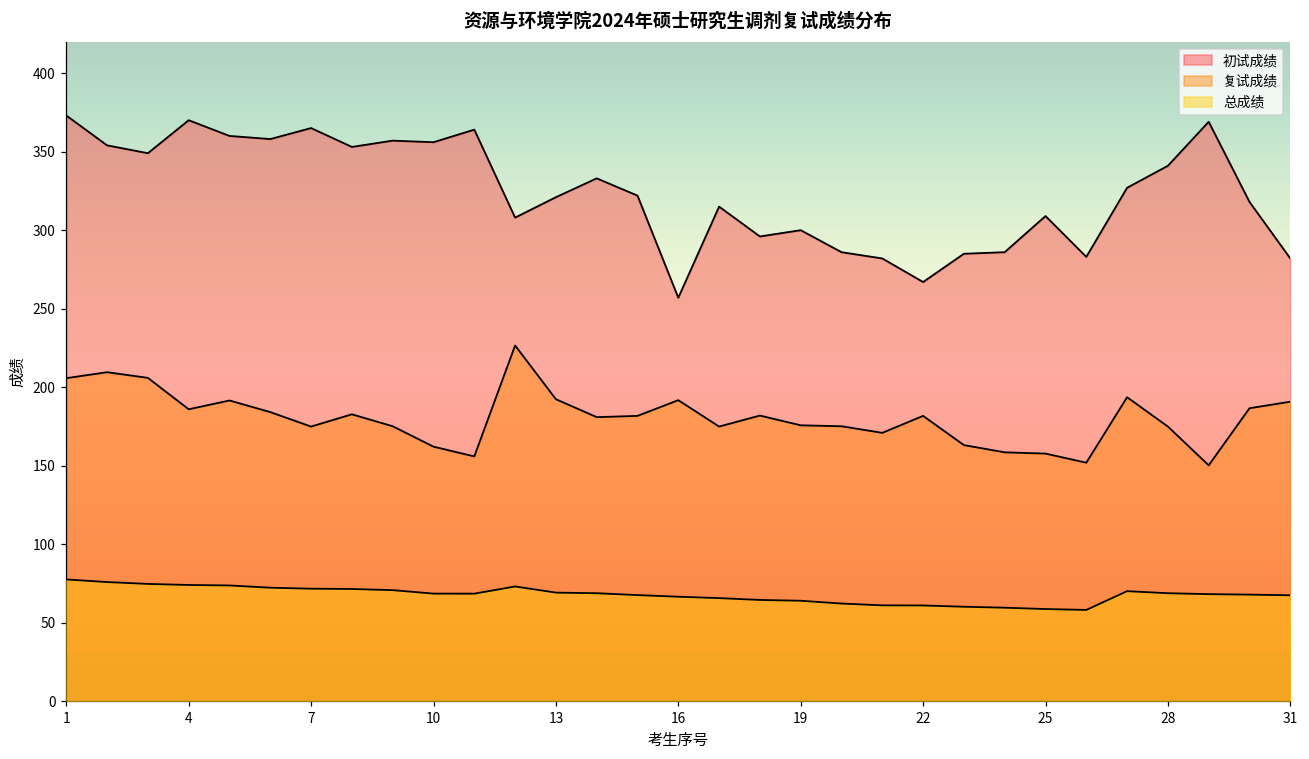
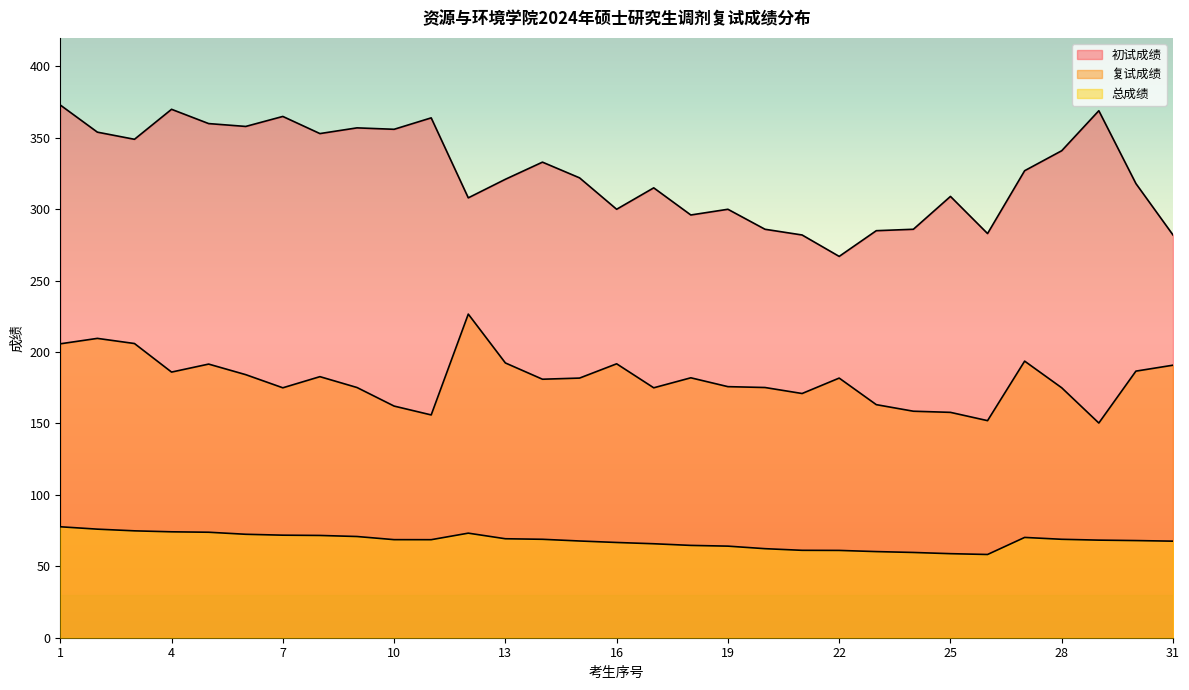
  {
    "初试成绩": {
      "1": 373,
      "4": 370,
      "7": 365,
      "10": 356,
      "13": 321,
-     "16": 257,
+     "16": 300,
      "19": 300,
      "22": 267,
      "25": 309,
      "28": 341,
      "31": 282
    }
  }
